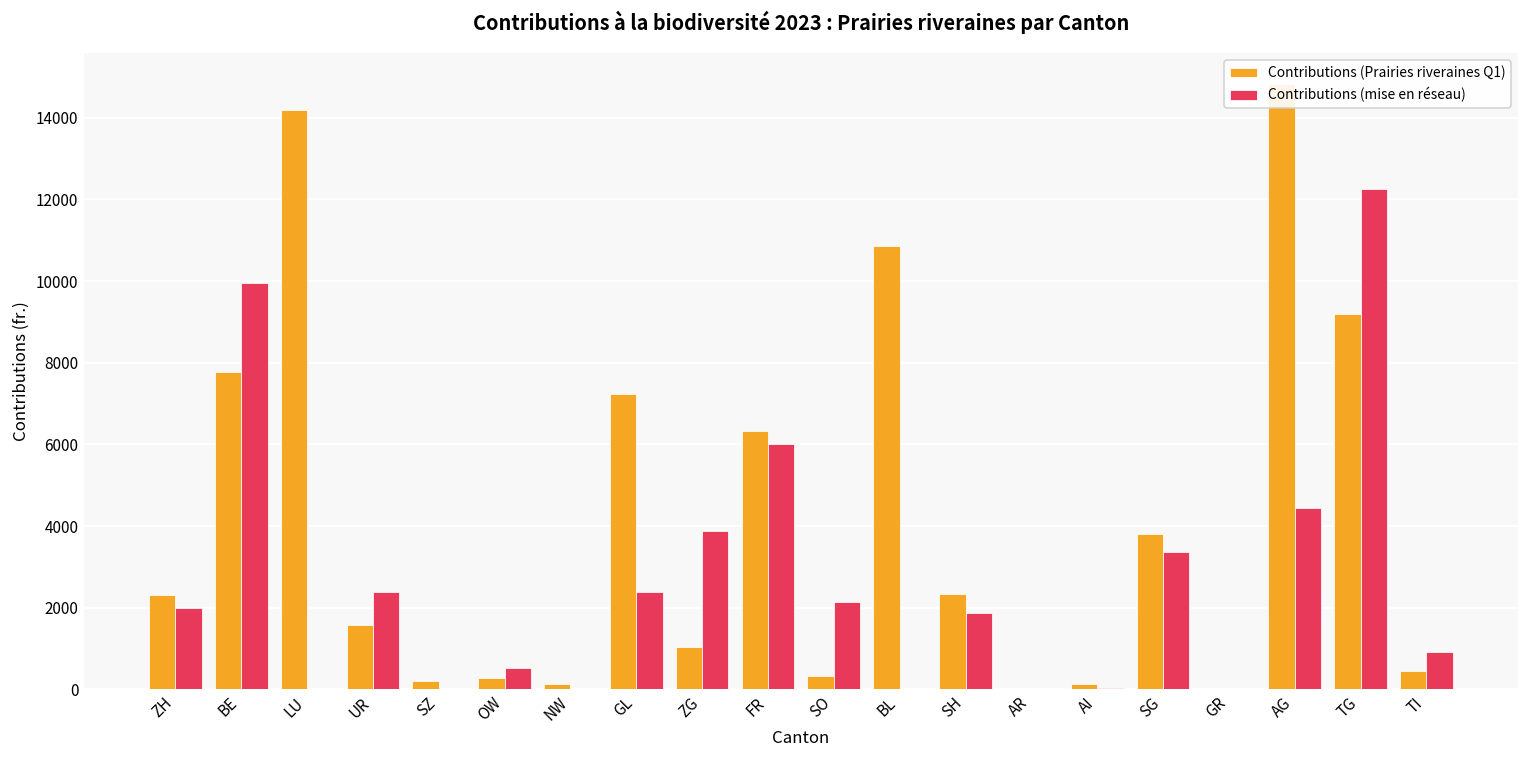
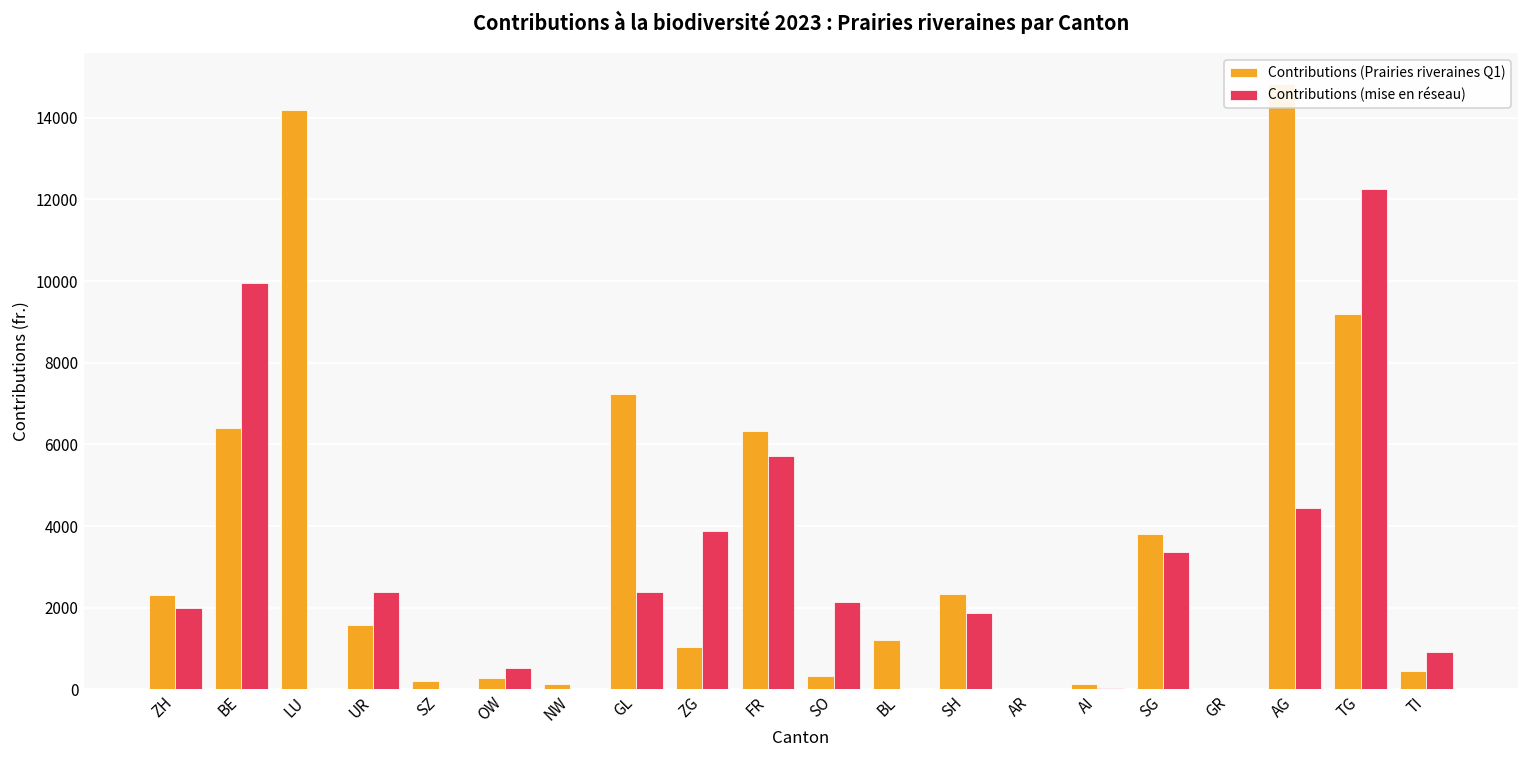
  {
    "Contributions (Prairies riveraines Q1)": {
      "ZH": 2300,
-     "BE": 7800,
+     "BE": 6400,
      "LU": 14200,
      "UR": 1600,
      "SZ": 200,
      "OW": 300,
      "NW": 100,
      "GL": 7200,
      "ZG": 1000,
      "FR": 6300,
      "SO": 300,
-     "BL": 10900,
+     "BL": 1200,
      "SH": 2300,
      "AR": 0,
      "AI": 100,
      "SG": 3800,
      "GR": 0,
      "TG": 9200,
      "TI": 500
    },
    "Contributions (mise en réseau)": {
      "ZH": 2000,
      "BE": 10000,
      "LU": 0,
      "UR": 2400,
      "SZ": 0,
      "OW": 500,
      "NW": 0,
      "GL": 2400,
      "ZG": 3900,
-     "FR": 6000,
+     "FR": 5700,
      "SO": 2100,
      "BL": 0,
      "SH": 1900,
      "AR": 0,
      "SG": 3400,
      "GR": 0,
      "AG": 4500,
      "TG": 12300,
      "TI": 900
    }
  }
